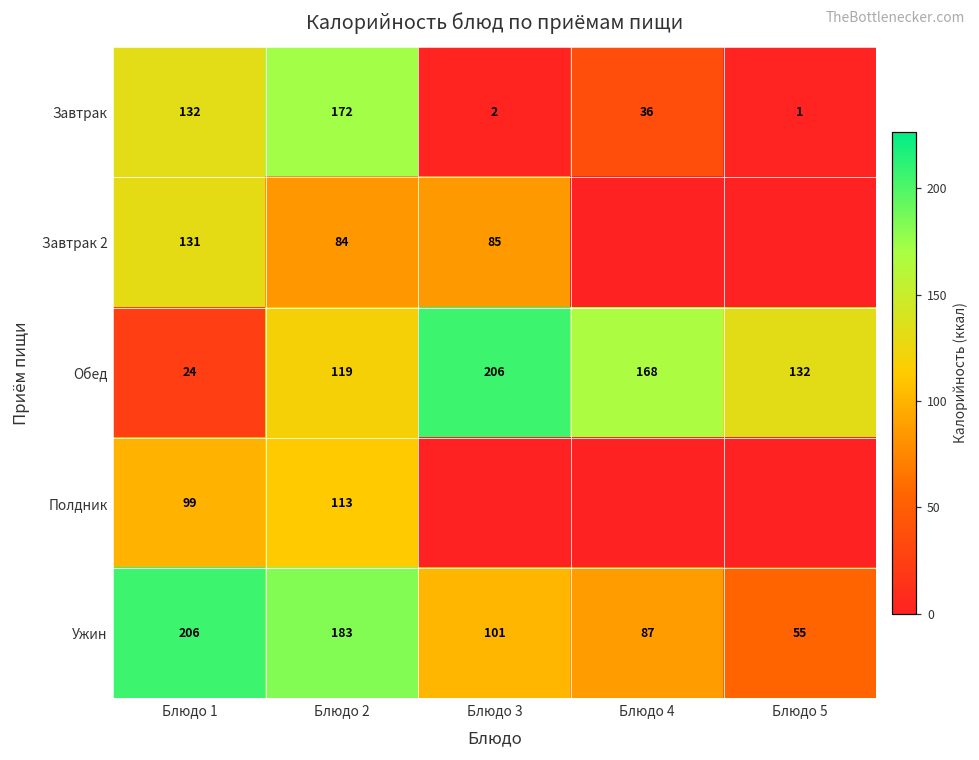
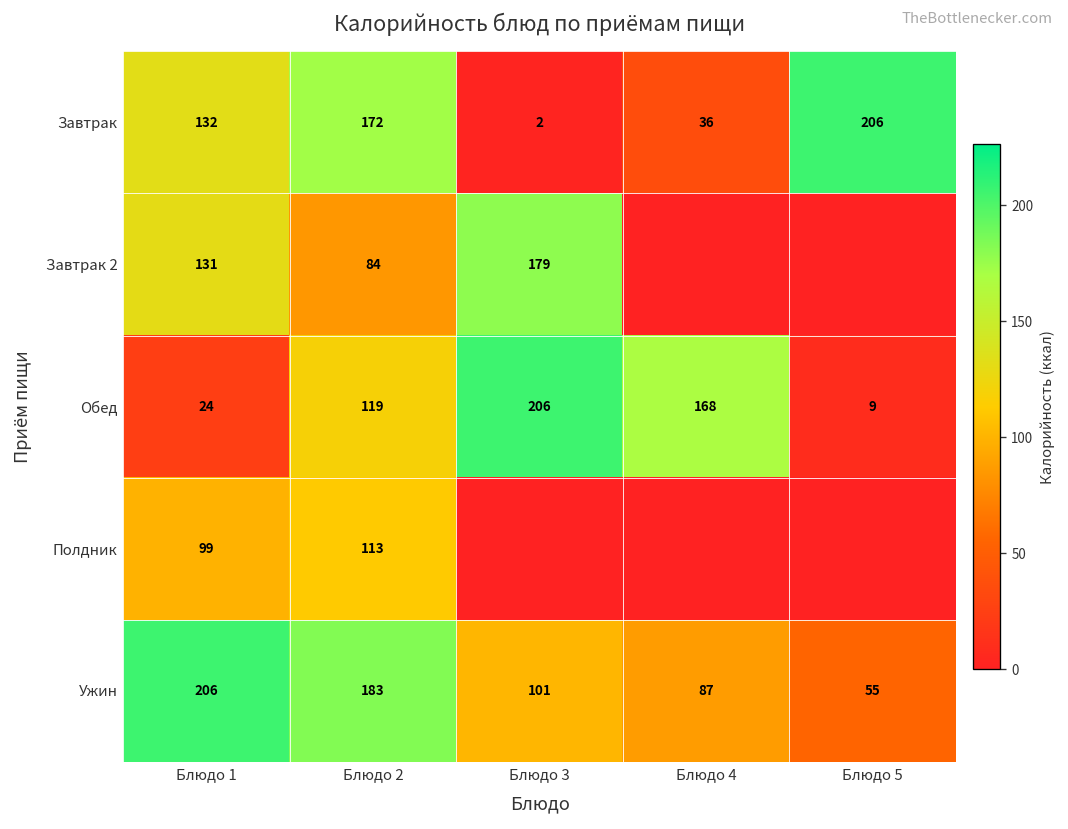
  {
    "Завтрак": {
      "Блюдо 1": 132,
      "Блюдо 2": 172,
      "Блюдо 3": 2,
      "Блюдо 4": 36,
-     "Блюдо 5": 1
+     "Блюдо 5": 206
    },
    "Завтрак 2": {
      "Блюдо 1": 131,
      "Блюдо 2": 84,
-     "Блюдо 3": 85
+     "Блюдо 3": 179
    },
    "Обед": {
      "Блюдо 1": 24,
      "Блюдо 2": 119,
      "Блюдо 3": 206,
      "Блюдо 4": 168,
-     "Блюдо 5": 132
+     "Блюдо 5": 9
    },
    "Полдник": {
      "Блюдо 1": 99,
      "Блюдо 2": 113
    },
    "Ужин": {
      "Блюдо 1": 206,
      "Блюдо 2": 183,
      "Блюдо 3": 101,
      "Блюдо 4": 87,
      "Блюдо 5": 55
    }
  }
